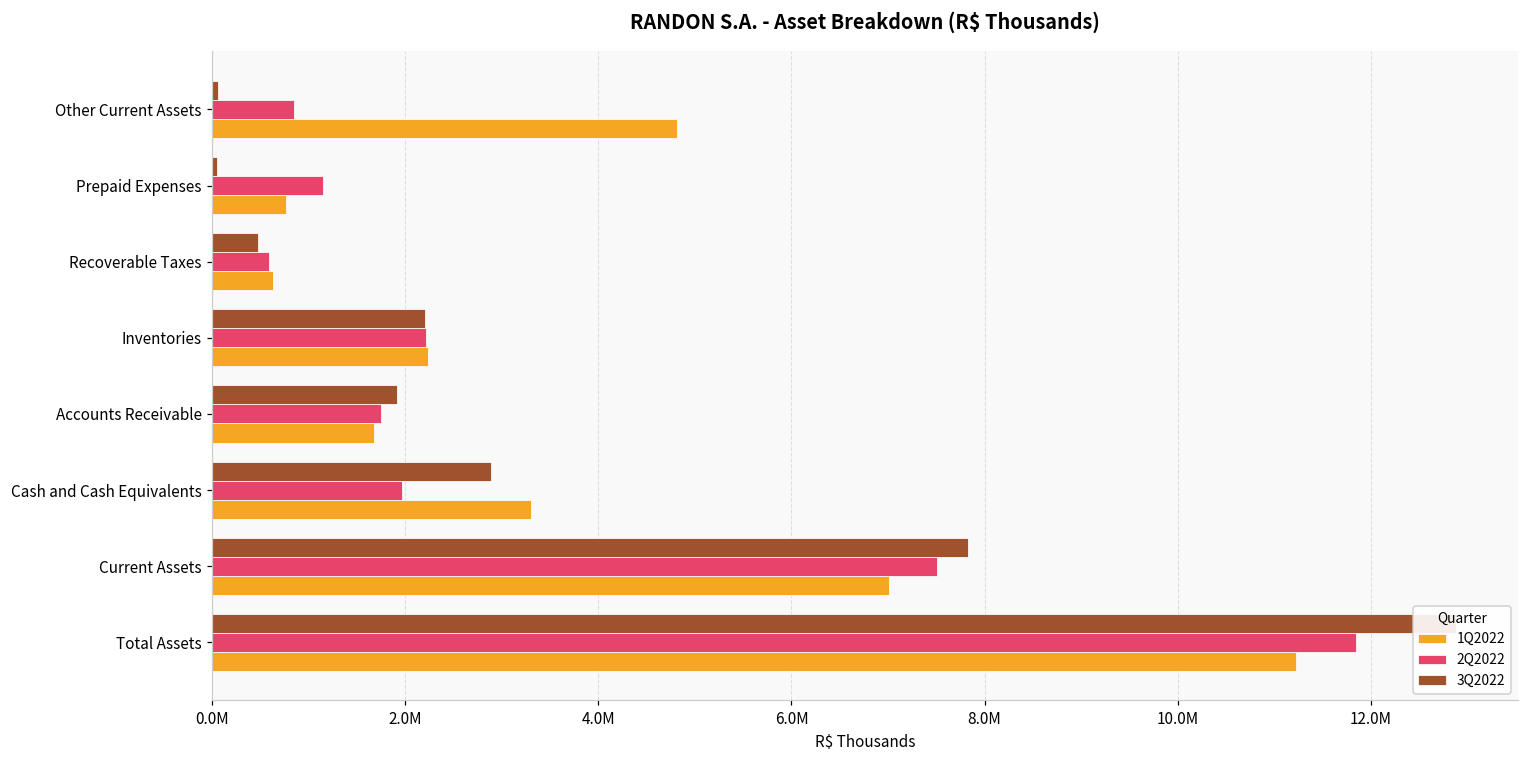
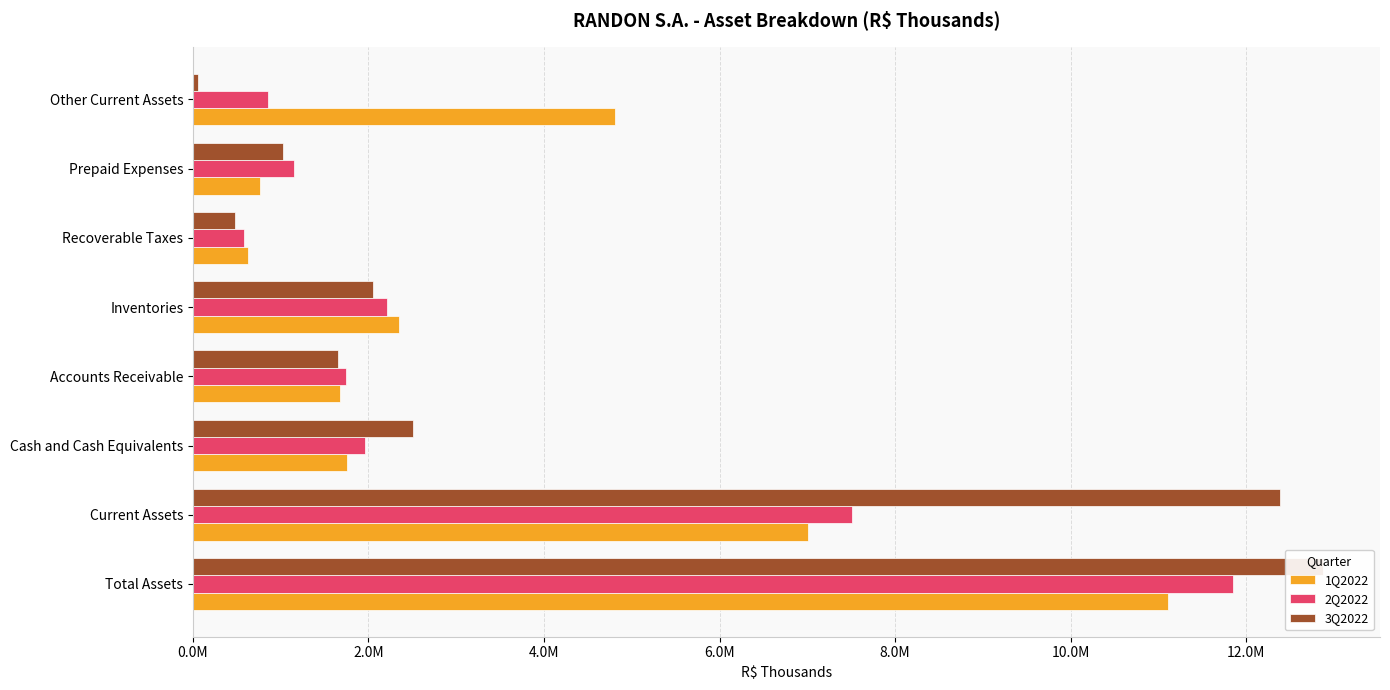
  {
    "1Q2022": {
      "Other Current Assets": 4800000,
      "Prepaid Expenses": 800000,
      "Recoverable Taxes": 600000,
-     "Inventories": 2200000,
+     "Inventories": 2400000,
      "Accounts Receivable": 1700000,
-     "Cash and Cash Equivalents": 3300000,
+     "Cash and Cash Equivalents": 1700000,
      "Current Assets": 7000000,
-     "Total Assets": 11200000
+     "Total Assets": 11100000
    },
    "2Q2022": {
      "Other Current Assets": 900000,
      "Prepaid Expenses": 1100000,
      "Recoverable Taxes": 600000,
      "Inventories": 2200000,
      "Accounts Receivable": 1700000,
      "Cash and Cash Equivalents": 2000000,
      "Current Assets": 7500000,
      "Total Assets": 11900000
    },
    "3Q2022": {
      "Other Current Assets": 100000,
-     "Prepaid Expenses": 0,
+     "Prepaid Expenses": 1000000,
      "Recoverable Taxes": 500000,
-     "Inventories": 2200000,
-     "Accounts Receivable": 1900000,
-     "Cash and Cash Equivalents": 2900000,
-     "Current Assets": 7800000
+     "Inventories": 2100000,
+     "Accounts Receivable": 1700000,
+     "Cash and Cash Equivalents": 2500000,
+     "Current Assets": 12400000
    }
  }
